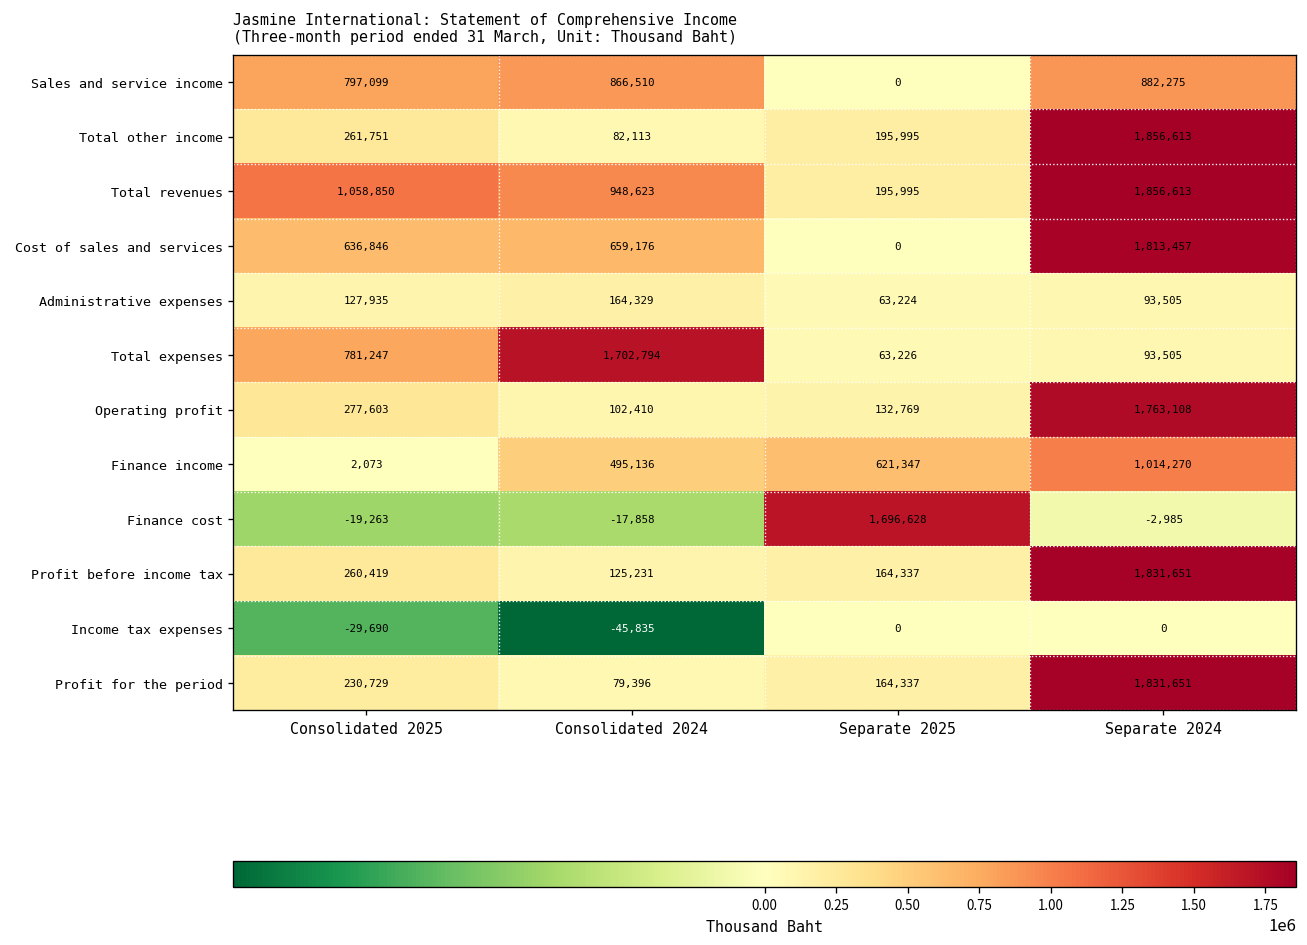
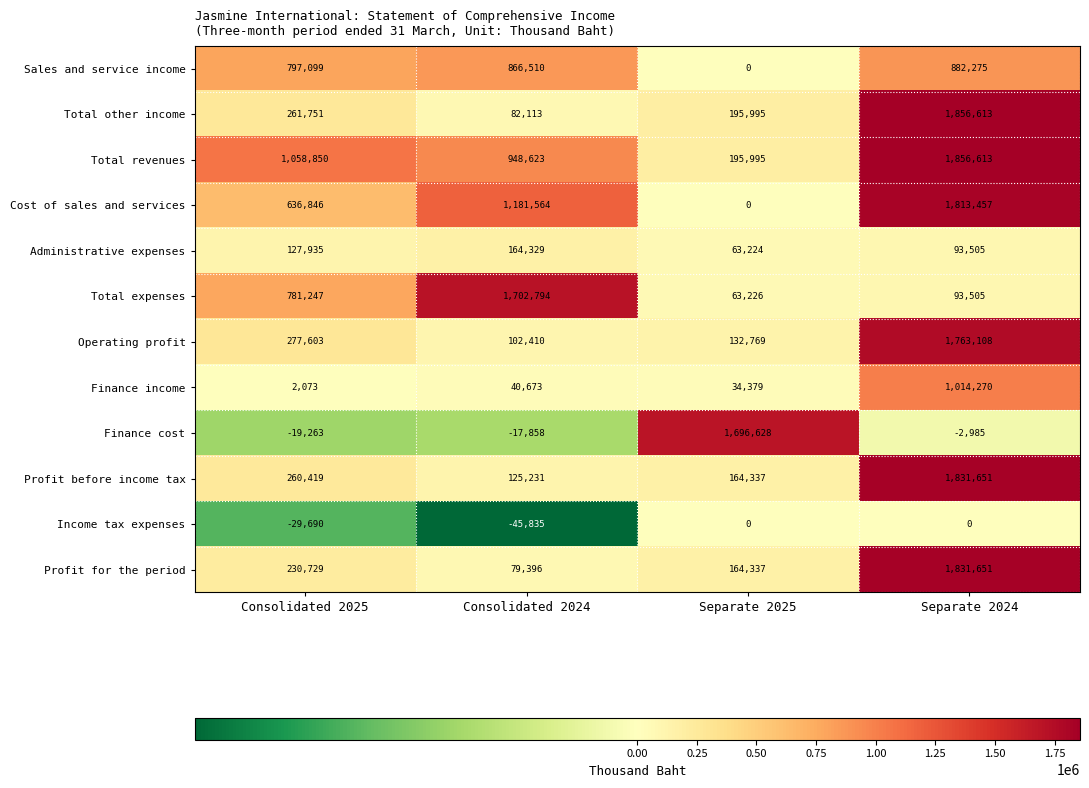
  {
    "Sales and service income": {
      "Consolidated 2025": "797,099",
      "Consolidated 2024": "866,510",
      "Separate 2025": "0",
      "Separate 2024": "882,275"
    },
    "Total other income": {
      "Consolidated 2025": "261,751",
      "Consolidated 2024": "82,113",
      "Separate 2025": "195,995",
      "Separate 2024": "1,856,613"
    },
    "Total revenues": {
      "Consolidated 2025": "1,058,850",
      "Consolidated 2024": "948,623",
      "Separate 2025": "195,995",
      "Separate 2024": "1,856,613"
    },
    "Cost of sales and services": {
      "Consolidated 2025": "636,846",
-     "Consolidated 2024": "659,176",
+     "Consolidated 2024": "1,181,564",
      "Separate 2025": "0",
      "Separate 2024": "1,813,457"
    },
    "Administrative expenses": {
      "Consolidated 2025": "127,935",
      "Consolidated 2024": "164,329",
      "Separate 2025": "63,224",
      "Separate 2024": "93,505"
    },
    "Total expenses": {
      "Consolidated 2025": "781,247",
      "Consolidated 2024": "1,702,794",
      "Separate 2025": "63,226",
      "Separate 2024": "93,505"
    },
    "Operating profit": {
      "Consolidated 2025": "277,603",
      "Consolidated 2024": "102,410",
      "Separate 2025": "132,769",
      "Separate 2024": "1,763,108"
    },
    "Finance income": {
      "Consolidated 2025": "2,073",
-     "Consolidated 2024": "495,136",
-     "Separate 2025": "621,347",
+     "Consolidated 2024": "40,673",
+     "Separate 2025": "34,379",
      "Separate 2024": "1,014,270"
    },
    "Finance cost": {
      "Consolidated 2025": "-19,263",
      "Consolidated 2024": "-17,858",
      "Separate 2025": "1,696,628",
      "Separate 2024": "-2,985"
    },
    "Profit before income tax": {
      "Consolidated 2025": "260,419",
      "Consolidated 2024": "125,231",
      "Separate 2025": "164,337",
      "Separate 2024": "1,831,651"
    },
    "Income tax expenses": {
      "Consolidated 2025": "-29,690",
      "Consolidated 2024": "-45,835",
      "Separate 2025": "0",
      "Separate 2024": "0"
    },
    "Profit for the period": {
      "Consolidated 2025": "230,729",
      "Consolidated 2024": "79,396",
      "Separate 2025": "164,337",
      "Separate 2024": "1,831,651"
    }
  }
